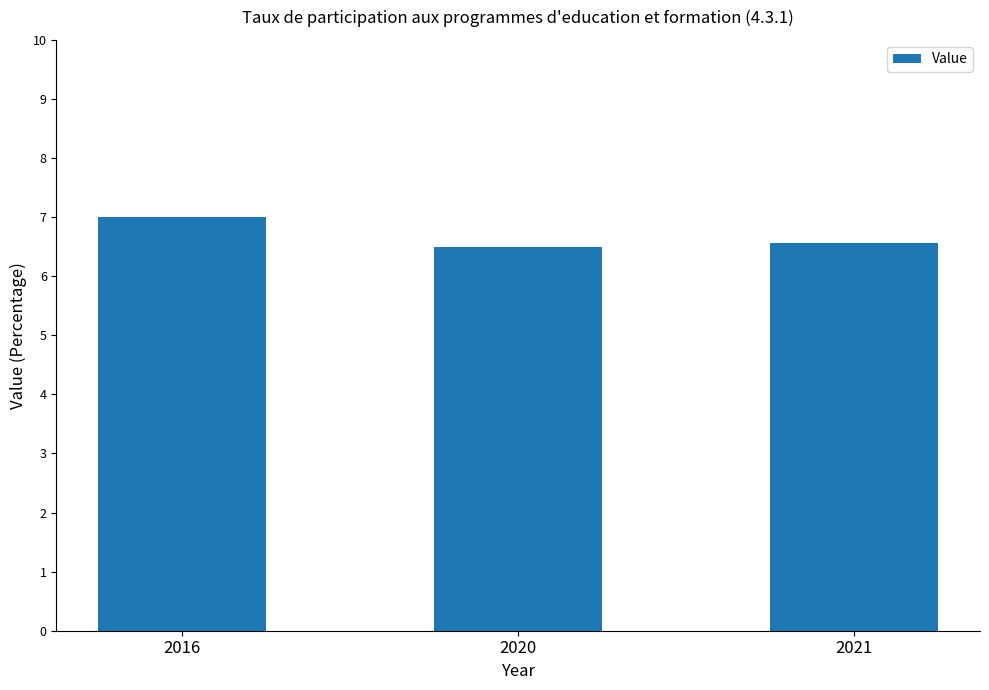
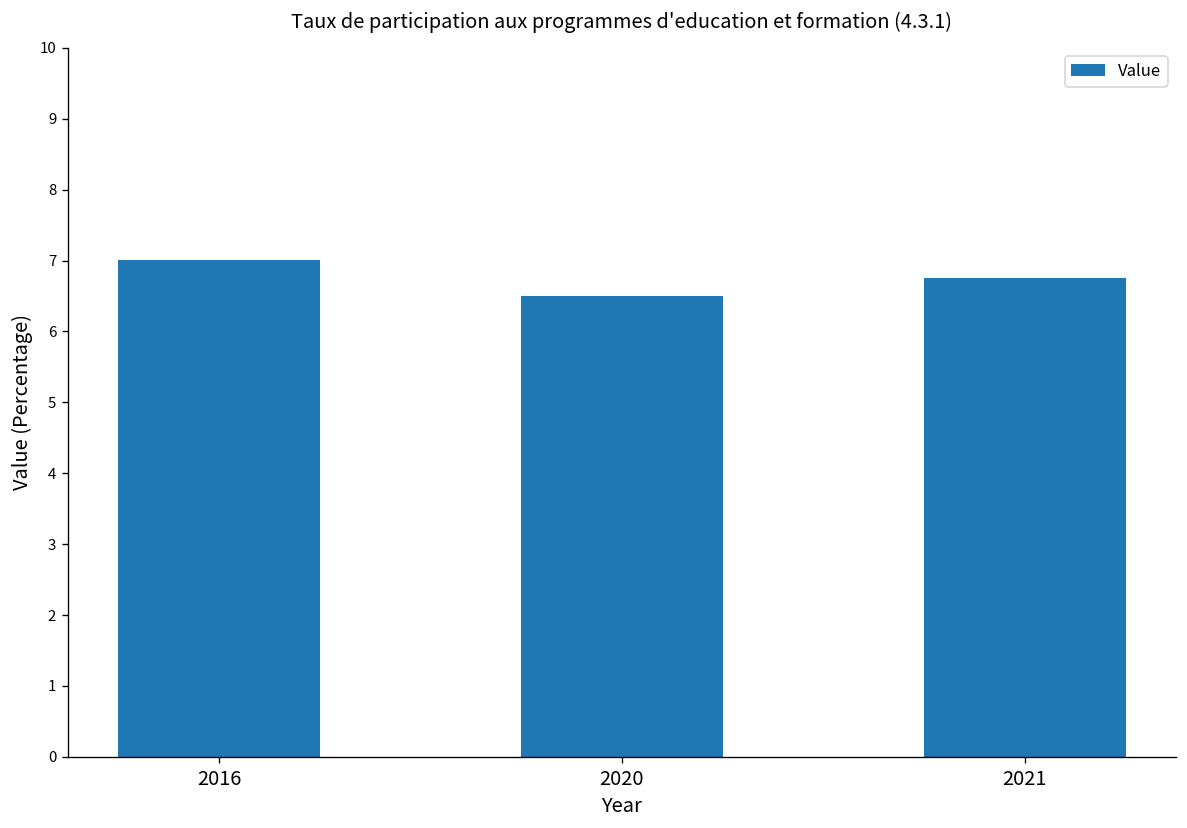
  {
    "2016": 7.0,
    "2020": 6.5,
-   "2021": 6.6
+   "2021": 6.8
  }
